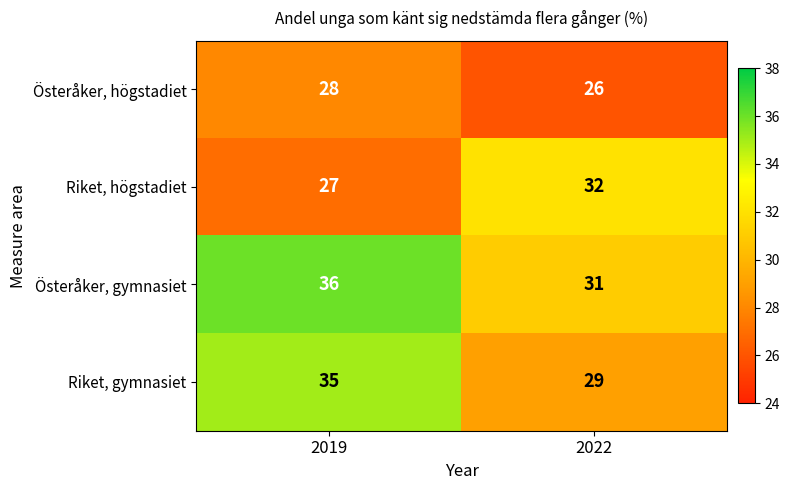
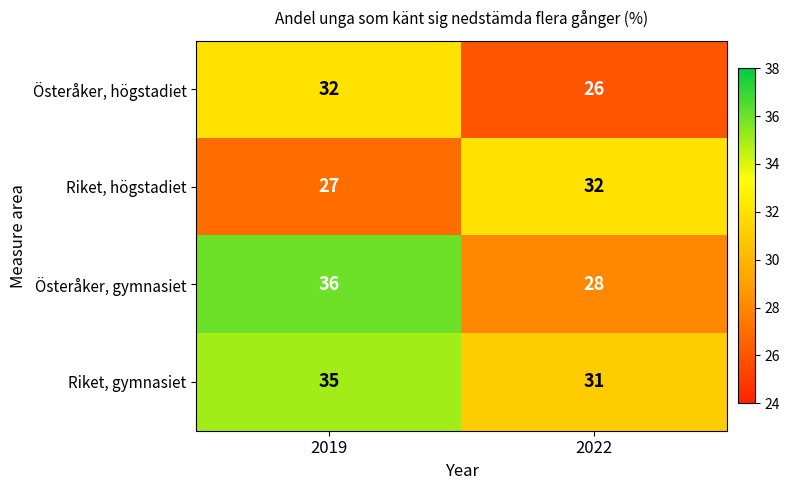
  {
    "Österåker, högstadiet": {
-     "2019": 28,
+     "2019": 32,
      "2022": 26
    },
    "Riket, högstadiet": {
      "2019": 27,
      "2022": 32
    },
    "Österåker, gymnasiet": {
      "2019": 36,
-     "2022": 31
+     "2022": 28
    },
    "Riket, gymnasiet": {
      "2019": 35,
-     "2022": 29
+     "2022": 31
    }
  }
